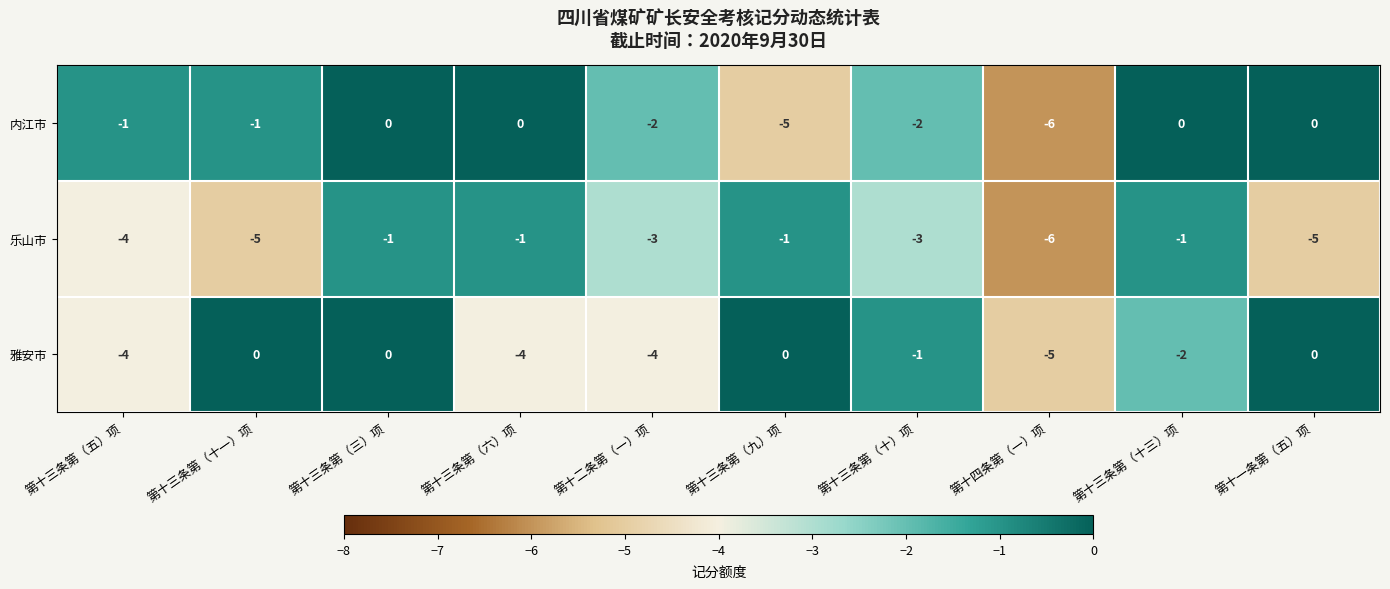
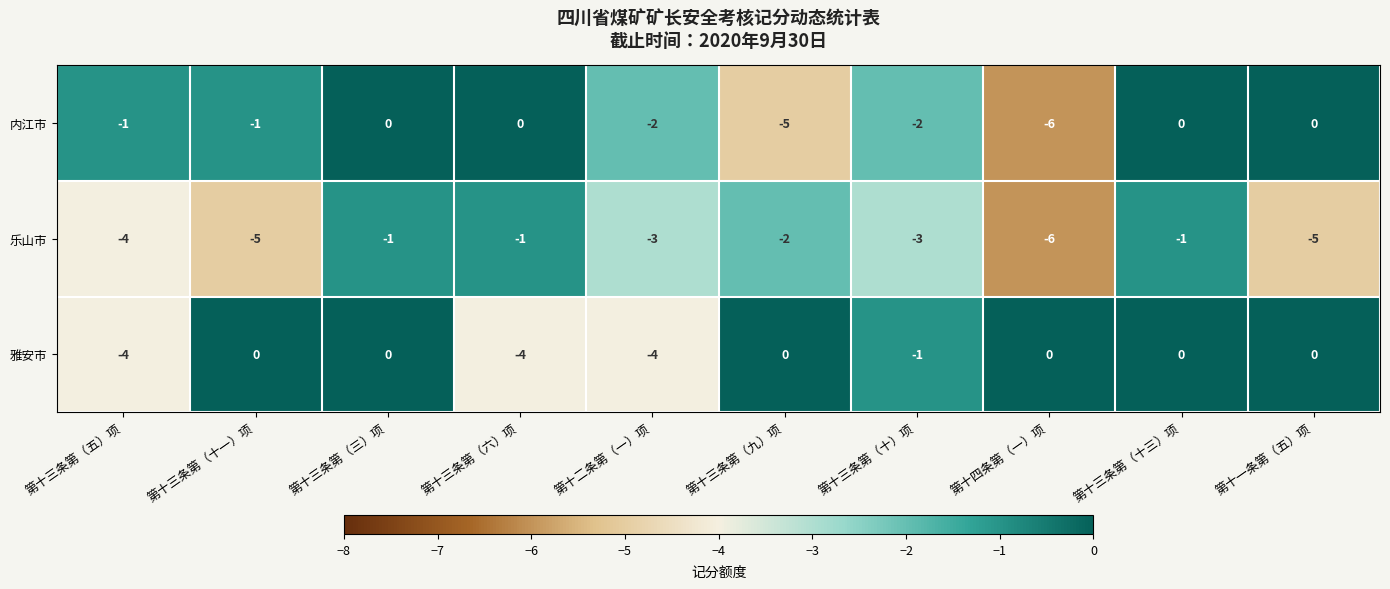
  {
    "内江市": {
      "第十三条第（五）项": -1,
      "第十三条第（十一）项": -1,
      "第十三条第（三）项": 0,
      "第十三条第（六）项": 0,
      "第十二条第（一）项": -2,
      "第十三条第（九）项": -5,
      "第十三条第（十）项": -2,
      "第十四条第（一）项": -6,
      "第十三条第（十三）项": 0,
      "第十一条第（五）项": 0
    },
    "乐山市": {
      "第十三条第（五）项": -4,
      "第十三条第（十一）项": -5,
      "第十三条第（三）项": -1,
      "第十三条第（六）项": -1,
      "第十二条第（一）项": -3,
-     "第十三条第（九）项": -1,
+     "第十三条第（九）项": -2,
      "第十三条第（十）项": -3,
      "第十四条第（一）项": -6,
      "第十三条第（十三）项": -1,
      "第十一条第（五）项": -5
    },
    "雅安市": {
      "第十三条第（五）项": -4,
      "第十三条第（十一）项": 0,
      "第十三条第（三）项": 0,
      "第十三条第（六）项": -4,
      "第十二条第（一）项": -4,
      "第十三条第（九）项": 0,
      "第十三条第（十）项": -1,
-     "第十四条第（一）项": -5,
-     "第十三条第（十三）项": -2,
+     "第十四条第（一）项": 0,
+     "第十三条第（十三）项": 0,
      "第十一条第（五）项": 0
    }
  }
